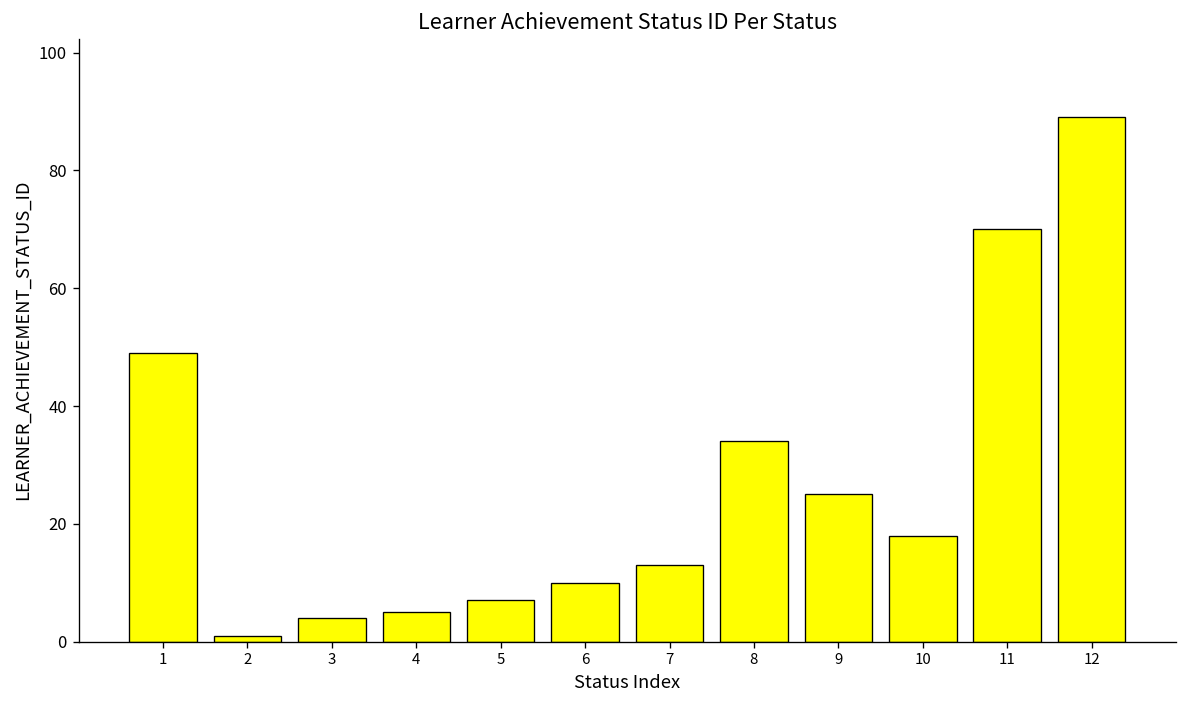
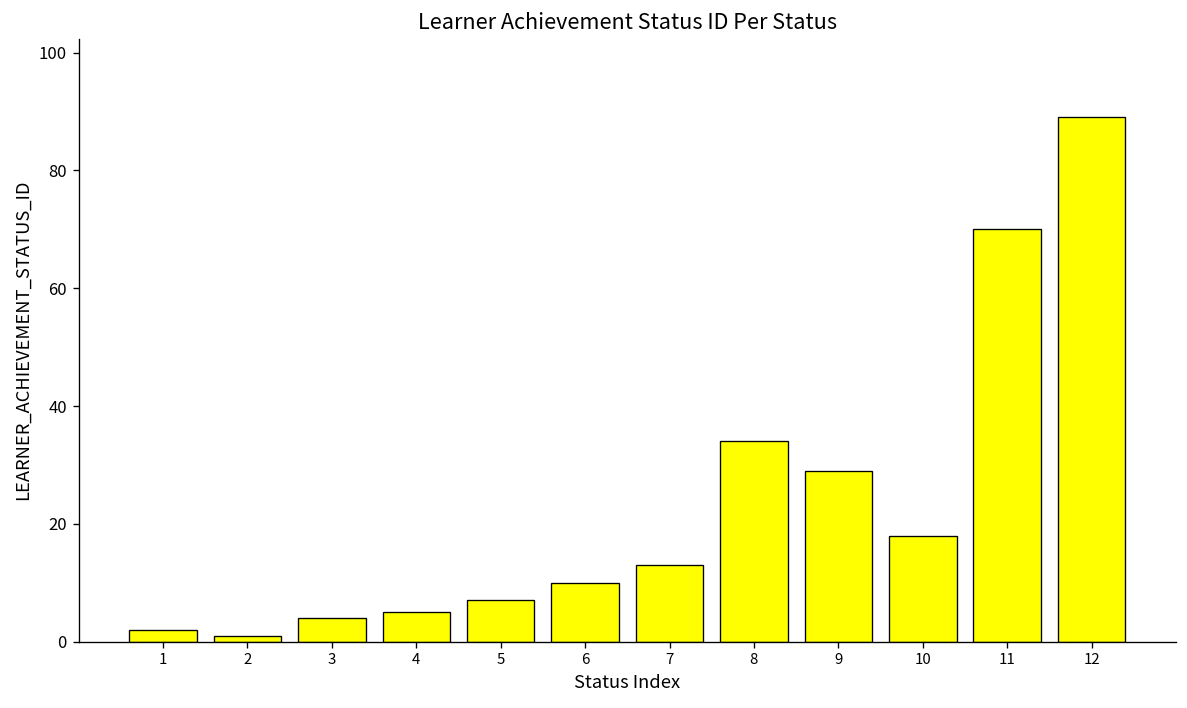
  {
-   "1": 49,
+   "1": 2,
    "2": 1,
    "3": 4,
    "4": 5,
    "5": 7,
    "6": 10,
    "7": 13,
    "8": 34,
-   "9": 25,
+   "9": 29,
    "10": 18,
    "11": 70,
    "12": 89
  }
